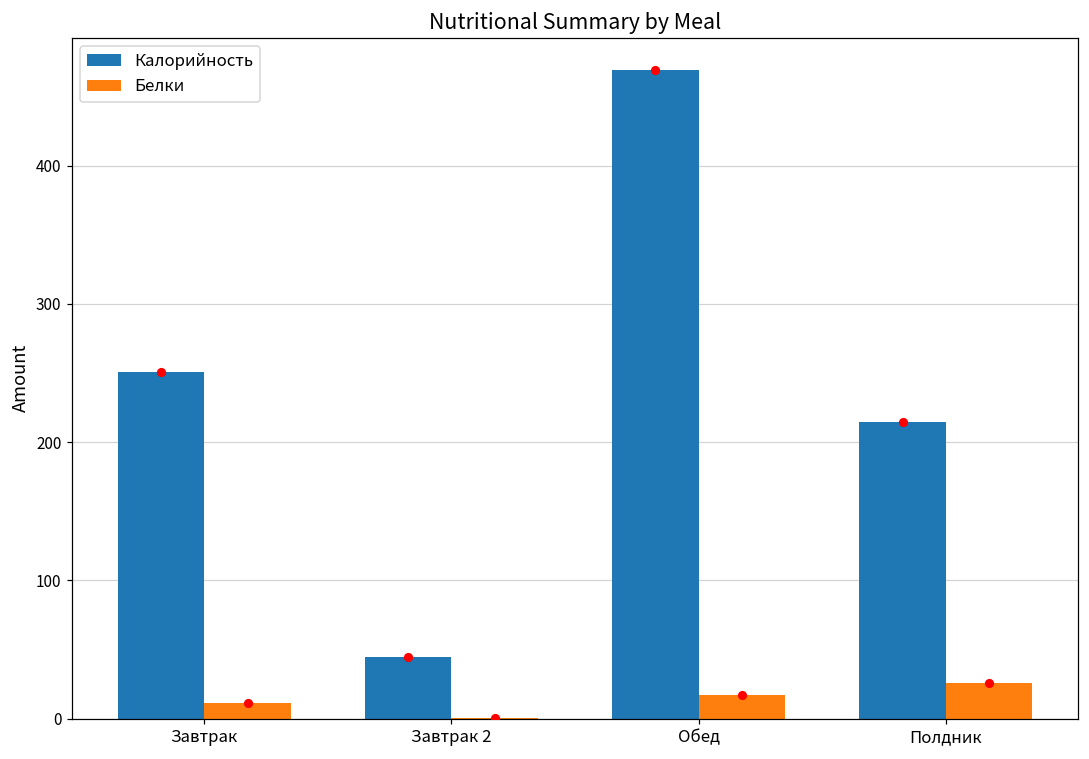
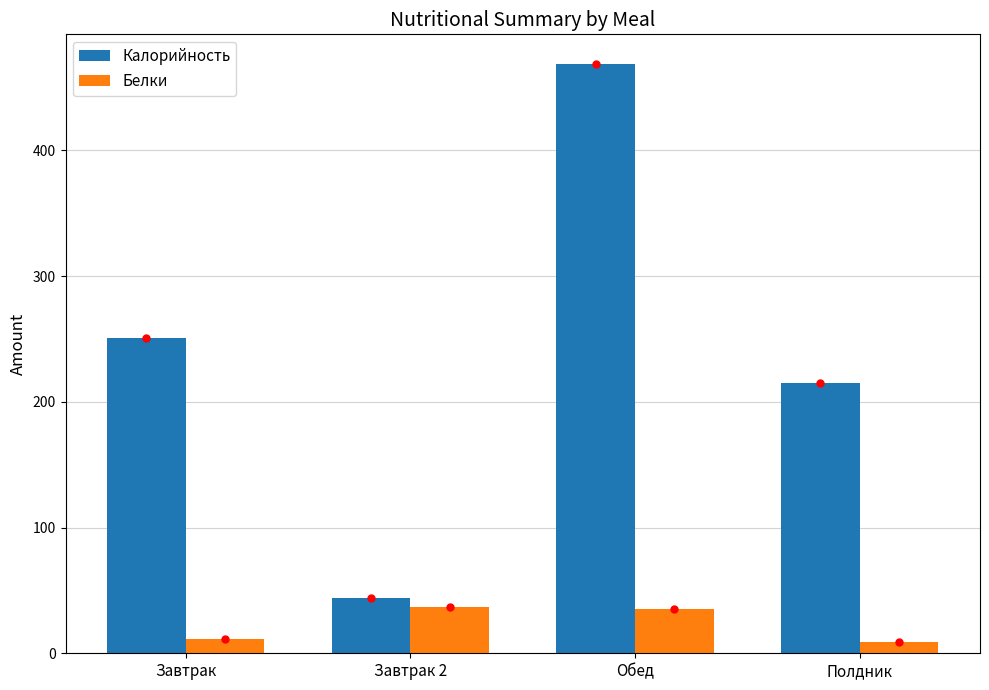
  {
    "Калорийность": {
      "Завтрак": 251,
      "Завтрак 2": 44,
      "Обед": 469,
      "Полдник": 215
    },
    "Белки": {
      "Завтрак": 12,
-     "Завтрак 2": 0,
-     "Обед": 17,
-     "Полдник": 26
+     "Завтрак 2": 37,
+     "Обед": 36,
+     "Полдник": 9
    }
  }
